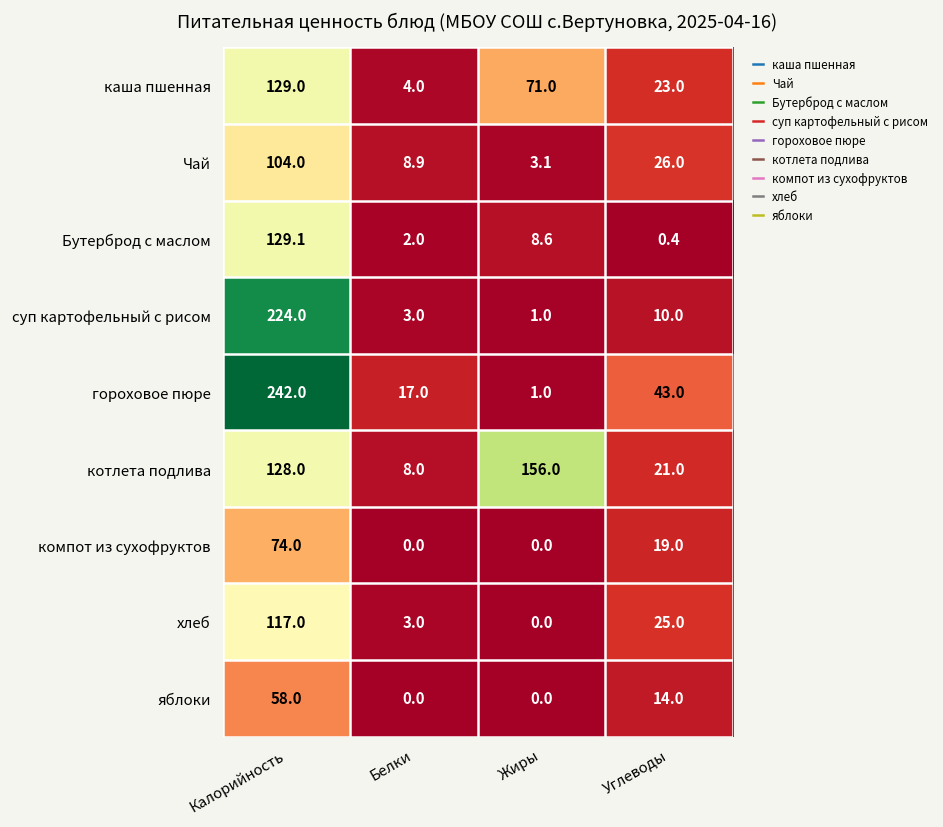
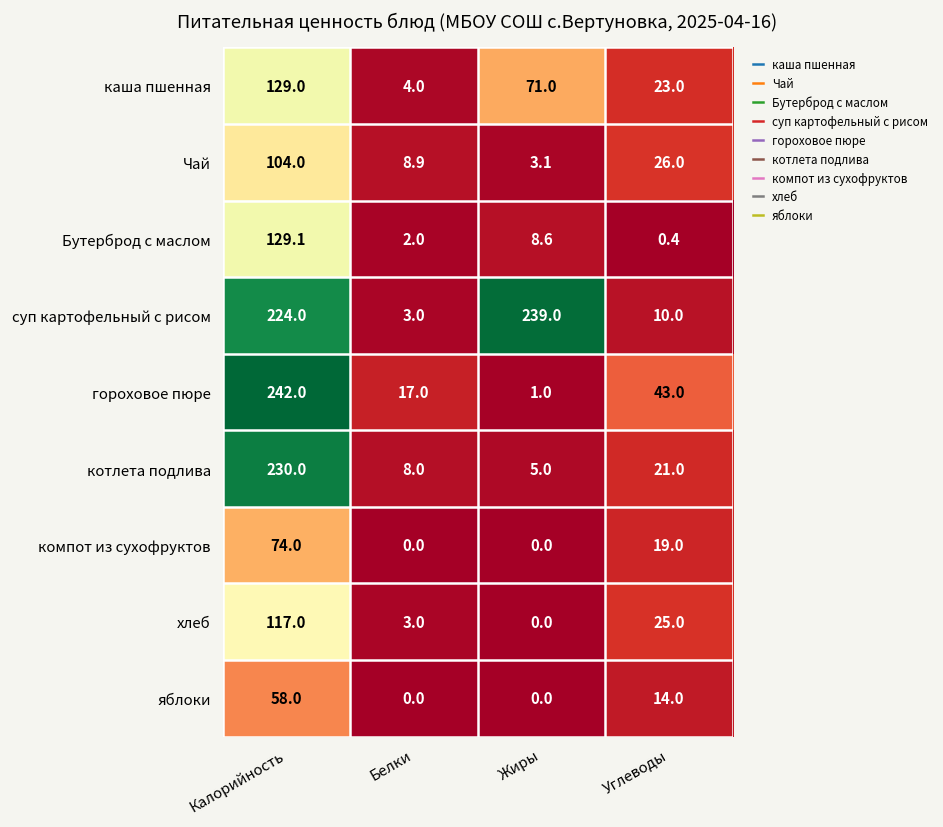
  {
    "каша пшенная": {
      "Калорийность": 129.0,
      "Белки": 4.0,
      "Жиры": 71.0,
      "Углеводы": 23.0
    },
    "Чай": {
      "Калорийность": 104.0,
      "Белки": 8.9,
      "Жиры": 3.1,
      "Углеводы": 26.0
    },
    "Бутерброд с маслом": {
      "Калорийность": 129.1,
      "Белки": 2.0,
      "Жиры": 8.6,
      "Углеводы": 0.4
    },
    "суп картофельный с рисом": {
      "Калорийность": 224.0,
      "Белки": 3.0,
-     "Жиры": 1.0,
+     "Жиры": 239.0,
      "Углеводы": 10.0
    },
    "гороховое пюре": {
      "Калорийность": 242.0,
      "Белки": 17.0,
      "Жиры": 1.0,
      "Углеводы": 43.0
    },
    "котлета подлива": {
-     "Калорийность": 128.0,
+     "Калорийность": 230.0,
      "Белки": 8.0,
-     "Жиры": 156.0,
+     "Жиры": 5.0,
      "Углеводы": 21.0
    },
    "компот из сухофруктов": {
      "Калорийность": 74.0,
      "Белки": 0.0,
      "Жиры": 0.0,
      "Углеводы": 19.0
    },
    "хлеб": {
      "Калорийность": 117.0,
      "Белки": 3.0,
      "Жиры": 0.0,
      "Углеводы": 25.0
    },
    "яблоки": {
      "Калорийность": 58.0,
      "Белки": 0.0,
      "Жиры": 0.0,
      "Углеводы": 14.0
    }
  }
